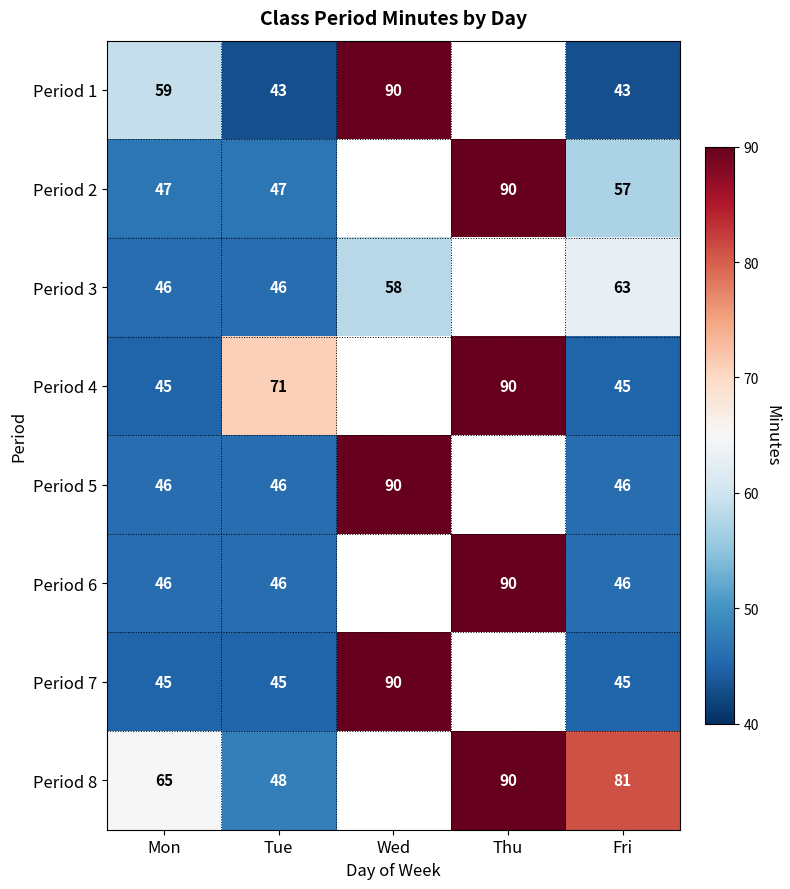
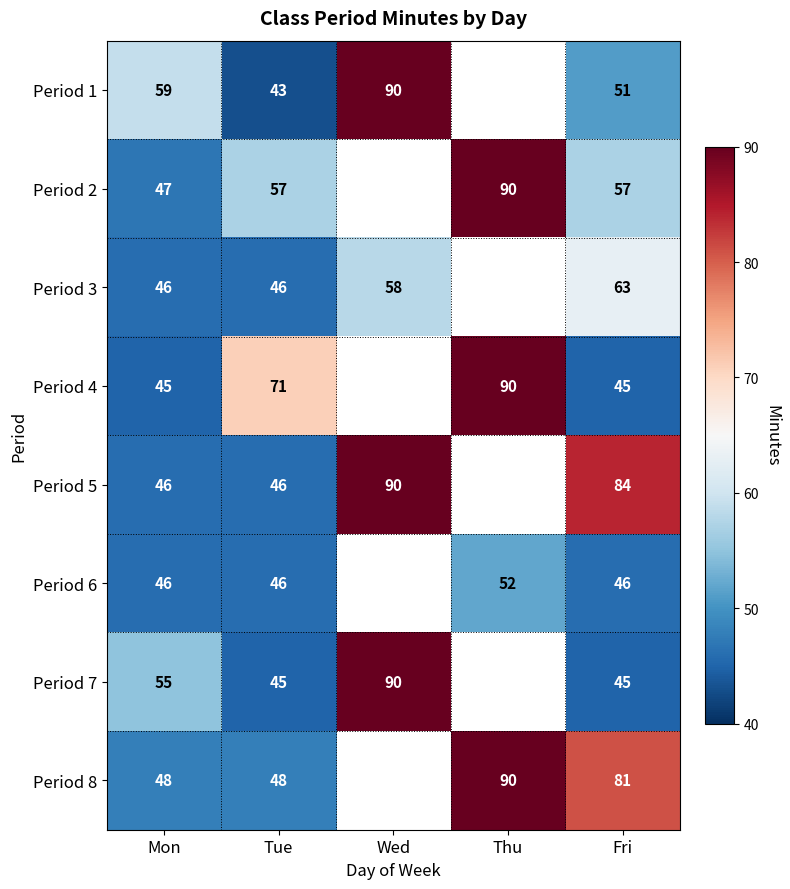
  {
    "Period 1": {
      "Mon": 59,
      "Tue": 43,
      "Wed": 90,
-     "Fri": 43
+     "Fri": 51
    },
    "Period 2": {
      "Mon": 47,
-     "Tue": 47,
+     "Tue": 57,
      "Thu": 90,
      "Fri": 57
    },
    "Period 3": {
      "Mon": 46,
      "Tue": 46,
      "Wed": 58,
      "Fri": 63
    },
    "Period 4": {
      "Mon": 45,
      "Tue": 71,
      "Thu": 90,
      "Fri": 45
    },
    "Period 5": {
      "Mon": 46,
      "Tue": 46,
      "Wed": 90,
-     "Fri": 46
+     "Fri": 84
    },
    "Period 6": {
      "Mon": 46,
      "Tue": 46,
-     "Thu": 90,
+     "Thu": 52,
      "Fri": 46
    },
    "Period 7": {
-     "Mon": 45,
+     "Mon": 55,
      "Tue": 45,
      "Wed": 90,
      "Fri": 45
    },
    "Period 8": {
-     "Mon": 65,
+     "Mon": 48,
      "Tue": 48,
      "Thu": 90,
      "Fri": 81
    }
  }
